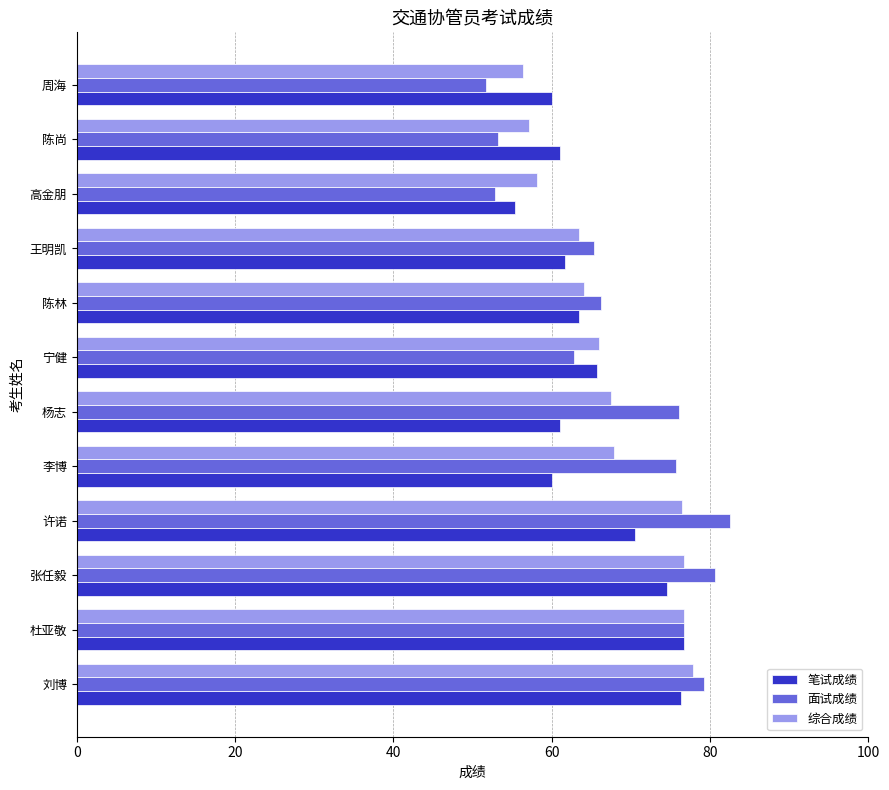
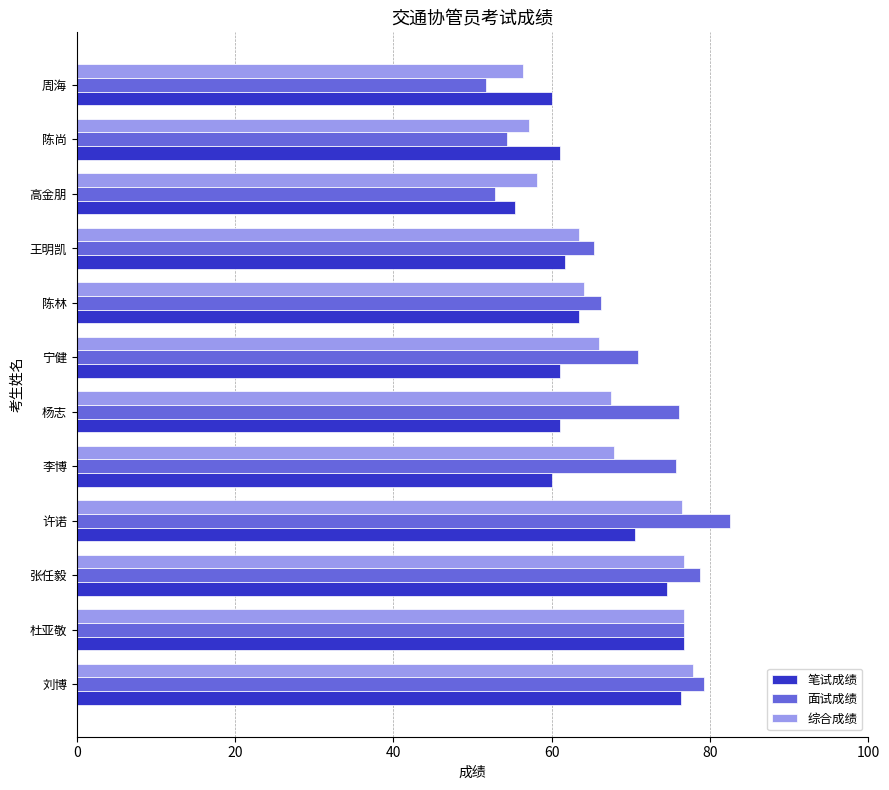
  {
    "笔试成绩": {
      "周海": 60,
      "陈尚": 61,
      "高金朋": 55,
      "王明凯": 62,
      "陈林": 63,
-     "宁健": 66,
+     "宁健": 61,
      "杨志": 61,
      "李博": 60,
      "许诺": 71,
      "张任毅": 75,
      "杜亚敬": 77,
      "刘博": 76
    },
    "面试成绩": {
      "周海": 52,
-     "陈尚": 53,
+     "陈尚": 54,
      "高金朋": 53,
      "王明凯": 65,
      "陈林": 66,
-     "宁健": 63,
+     "宁健": 71,
      "杨志": 76,
      "李博": 76,
      "许诺": 82,
-     "张任毅": 81,
+     "张任毅": 79,
      "杜亚敬": 77,
      "刘博": 79
    },
    "综合成绩": {
      "周海": 56,
      "陈尚": 57,
      "高金朋": 58,
      "王明凯": 63,
      "陈林": 64,
      "宁健": 66,
      "杨志": 68,
      "李博": 68,
      "许诺": 76,
      "张任毅": 77,
      "杜亚敬": 77,
      "刘博": 78
    }
  }
